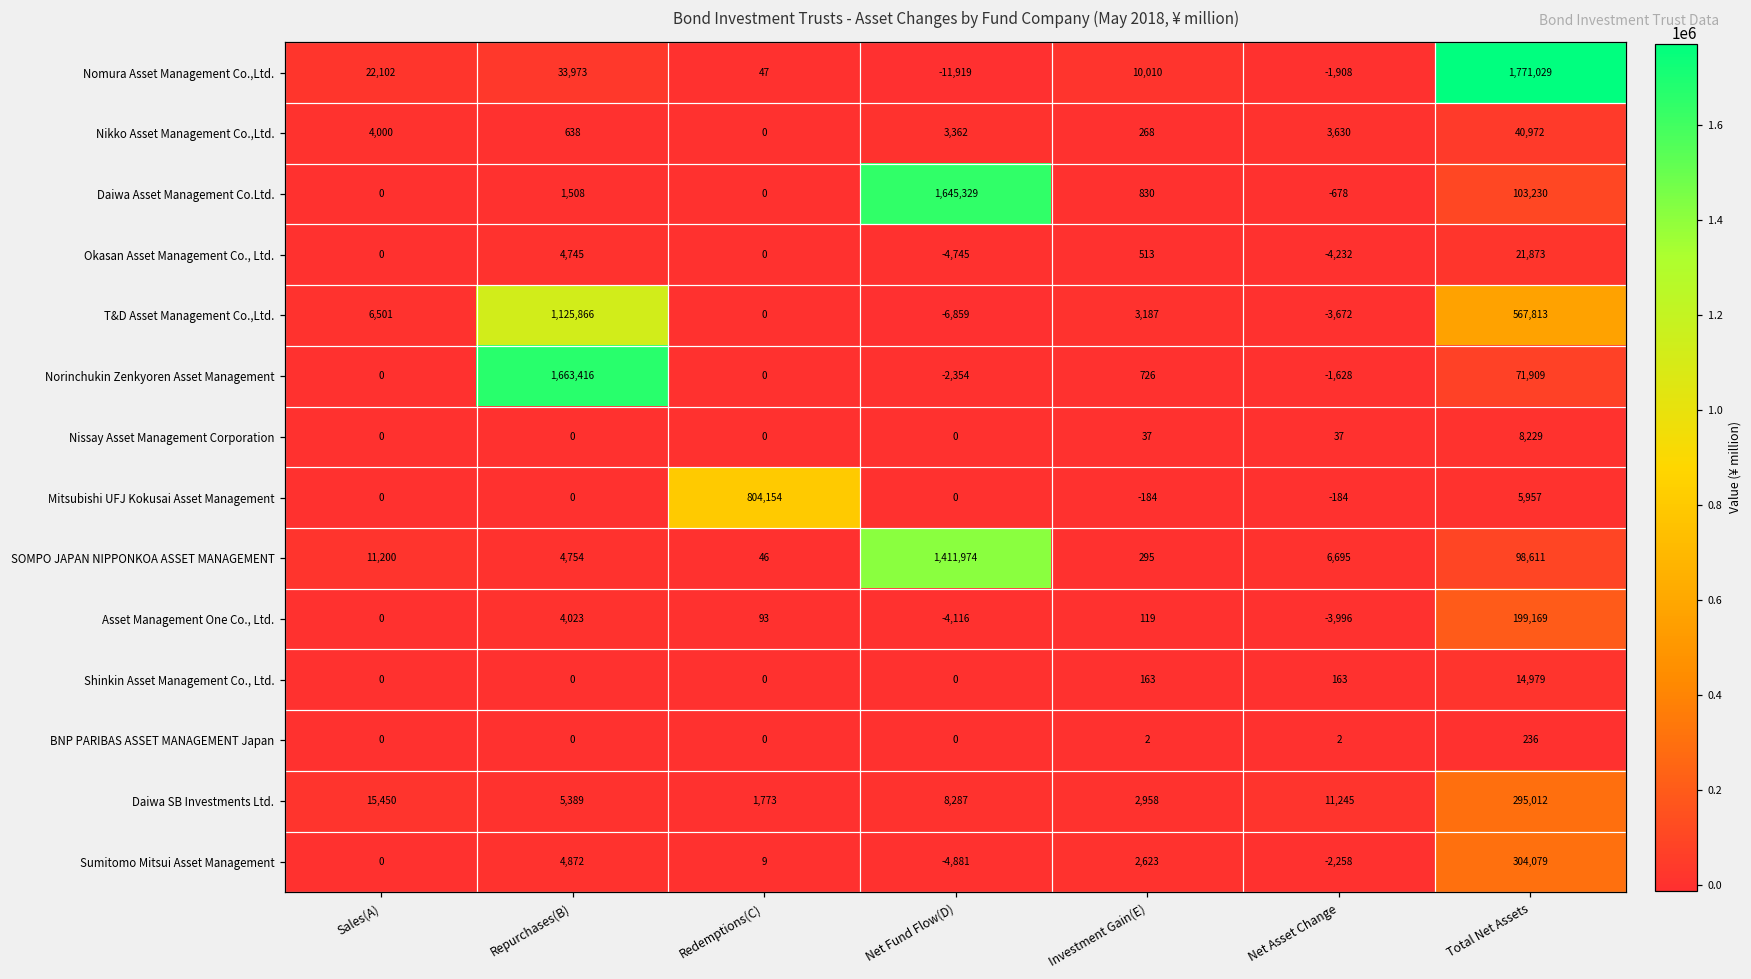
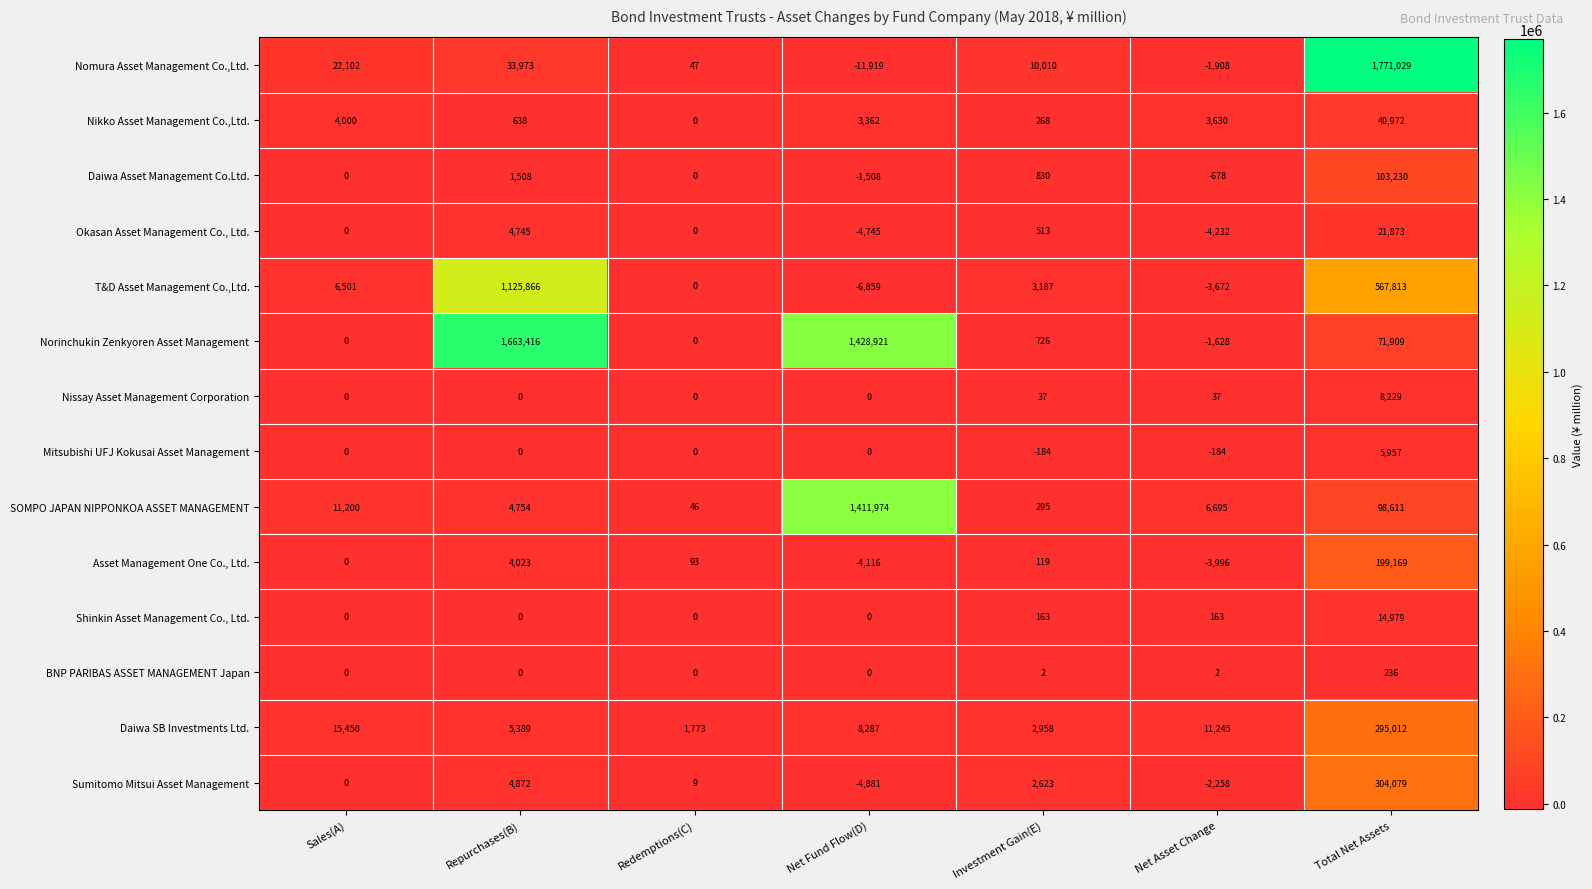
  {
    "Nomura Asset Management Co.,Ltd.": {
      "Sales(A)": "22,102",
      "Repurchases(B)": "33,973",
      "Redemptions(C)": "47",
      "Net Fund Flow(D)": "-11,919",
      "Investment Gain(E)": "10,010",
      "Net Asset Change": "-1,908",
      "Total Net Assets": "1,771,029"
    },
    "Nikko Asset Management Co.,Ltd.": {
      "Sales(A)": "4,000",
      "Repurchases(B)": "638",
      "Redemptions(C)": "0",
      "Net Fund Flow(D)": "3,362",
      "Investment Gain(E)": "268",
      "Net Asset Change": "3,630",
      "Total Net Assets": "40,972"
    },
    "Daiwa Asset Management Co.Ltd.": {
      "Sales(A)": "0",
      "Repurchases(B)": "1,508",
      "Redemptions(C)": "0",
-     "Net Fund Flow(D)": "1,645,329",
+     "Net Fund Flow(D)": "-1,508",
      "Investment Gain(E)": "830",
      "Net Asset Change": "-678",
      "Total Net Assets": "103,230"
    },
    "Okasan Asset Management Co., Ltd.": {
      "Sales(A)": "0",
      "Repurchases(B)": "4,745",
      "Redemptions(C)": "0",
      "Net Fund Flow(D)": "-4,745",
      "Investment Gain(E)": "513",
      "Net Asset Change": "-4,232",
      "Total Net Assets": "21,873"
    },
    "T&D Asset Management Co.,Ltd.": {
      "Sales(A)": "6,501",
      "Repurchases(B)": "1,125,866",
      "Redemptions(C)": "0",
      "Net Fund Flow(D)": "-6,859",
      "Investment Gain(E)": "3,187",
      "Net Asset Change": "-3,672",
      "Total Net Assets": "567,813"
    },
    "Norinchukin Zenkyoren Asset Management": {
      "Sales(A)": "0",
      "Repurchases(B)": "1,663,416",
      "Redemptions(C)": "0",
-     "Net Fund Flow(D)": "-2,354",
+     "Net Fund Flow(D)": "1,428,921",
      "Investment Gain(E)": "726",
      "Net Asset Change": "-1,628",
      "Total Net Assets": "71,909"
    },
    "Nissay Asset Management Corporation": {
      "Sales(A)": "0",
      "Repurchases(B)": "0",
      "Redemptions(C)": "0",
      "Net Fund Flow(D)": "0",
      "Investment Gain(E)": "37",
      "Net Asset Change": "37",
      "Total Net Assets": "8,229"
    },
    "Mitsubishi UFJ Kokusai Asset Management": {
      "Sales(A)": "0",
      "Repurchases(B)": "0",
-     "Redemptions(C)": "804,154",
+     "Redemptions(C)": "0",
      "Net Fund Flow(D)": "0",
      "Investment Gain(E)": "-184",
      "Net Asset Change": "-184",
      "Total Net Assets": "5,957"
    },
    "SOMPO JAPAN NIPPONKOA ASSET MANAGEMENT": {
      "Sales(A)": "11,200",
      "Repurchases(B)": "4,754",
      "Redemptions(C)": "46",
      "Net Fund Flow(D)": "1,411,974",
      "Investment Gain(E)": "295",
      "Net Asset Change": "6,695",
      "Total Net Assets": "98,611"
    },
    "Asset Management One Co., Ltd.": {
      "Sales(A)": "0",
      "Repurchases(B)": "4,023",
      "Redemptions(C)": "93",
      "Net Fund Flow(D)": "-4,116",
      "Investment Gain(E)": "119",
      "Net Asset Change": "-3,996",
      "Total Net Assets": "199,169"
    },
    "Shinkin Asset Management Co., Ltd.": {
      "Sales(A)": "0",
      "Repurchases(B)": "0",
      "Redemptions(C)": "0",
      "Net Fund Flow(D)": "0",
      "Investment Gain(E)": "163",
      "Net Asset Change": "163",
      "Total Net Assets": "14,979"
    },
    "BNP PARIBAS ASSET MANAGEMENT Japan": {
      "Sales(A)": "0",
      "Repurchases(B)": "0",
      "Redemptions(C)": "0",
      "Net Fund Flow(D)": "0",
      "Investment Gain(E)": "2",
      "Net Asset Change": "2",
      "Total Net Assets": "236"
    },
    "Daiwa SB Investments Ltd.": {
      "Sales(A)": "15,450",
      "Repurchases(B)": "5,389",
      "Redemptions(C)": "1,773",
      "Net Fund Flow(D)": "8,287",
      "Investment Gain(E)": "2,958",
      "Net Asset Change": "11,245",
      "Total Net Assets": "295,012"
    },
    "Sumitomo Mitsui Asset Management": {
      "Sales(A)": "0",
      "Repurchases(B)": "4,872",
      "Redemptions(C)": "9",
      "Net Fund Flow(D)": "-4,881",
      "Investment Gain(E)": "2,623",
      "Net Asset Change": "-2,258",
      "Total Net Assets": "304,079"
    }
  }
